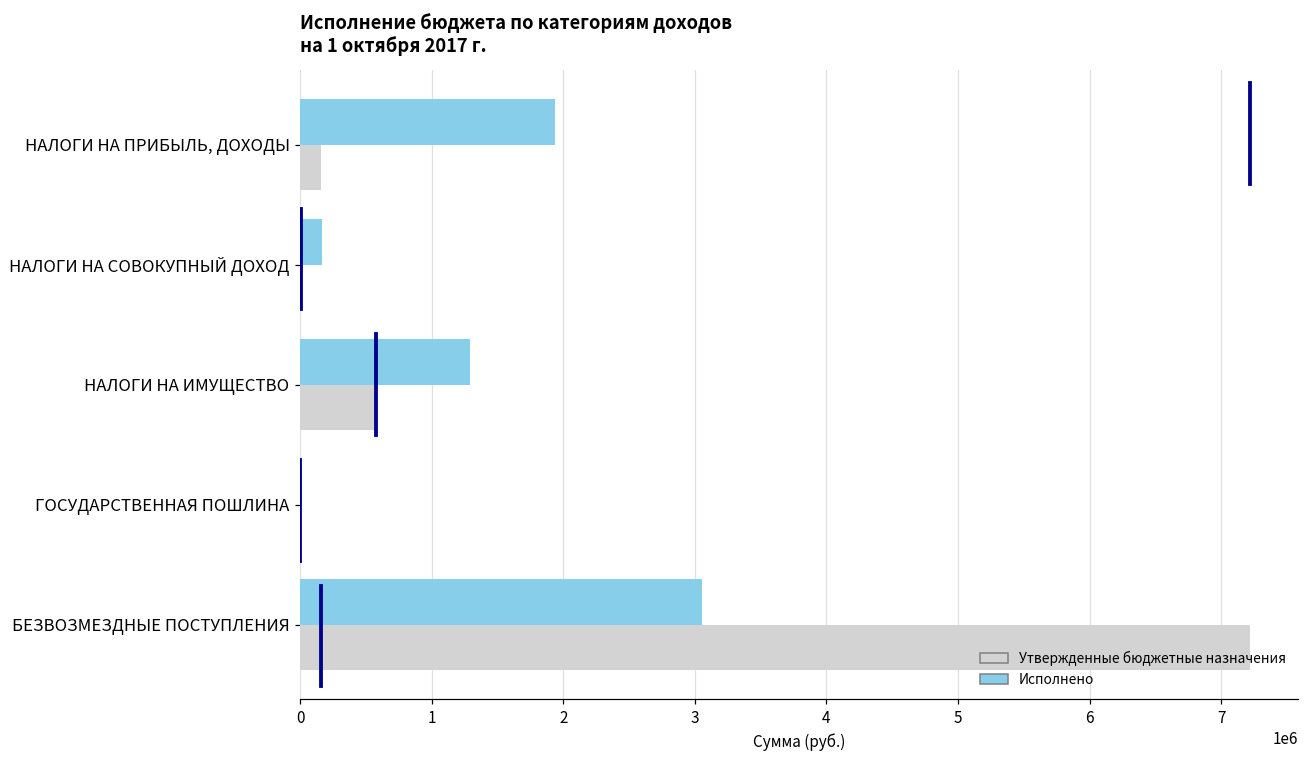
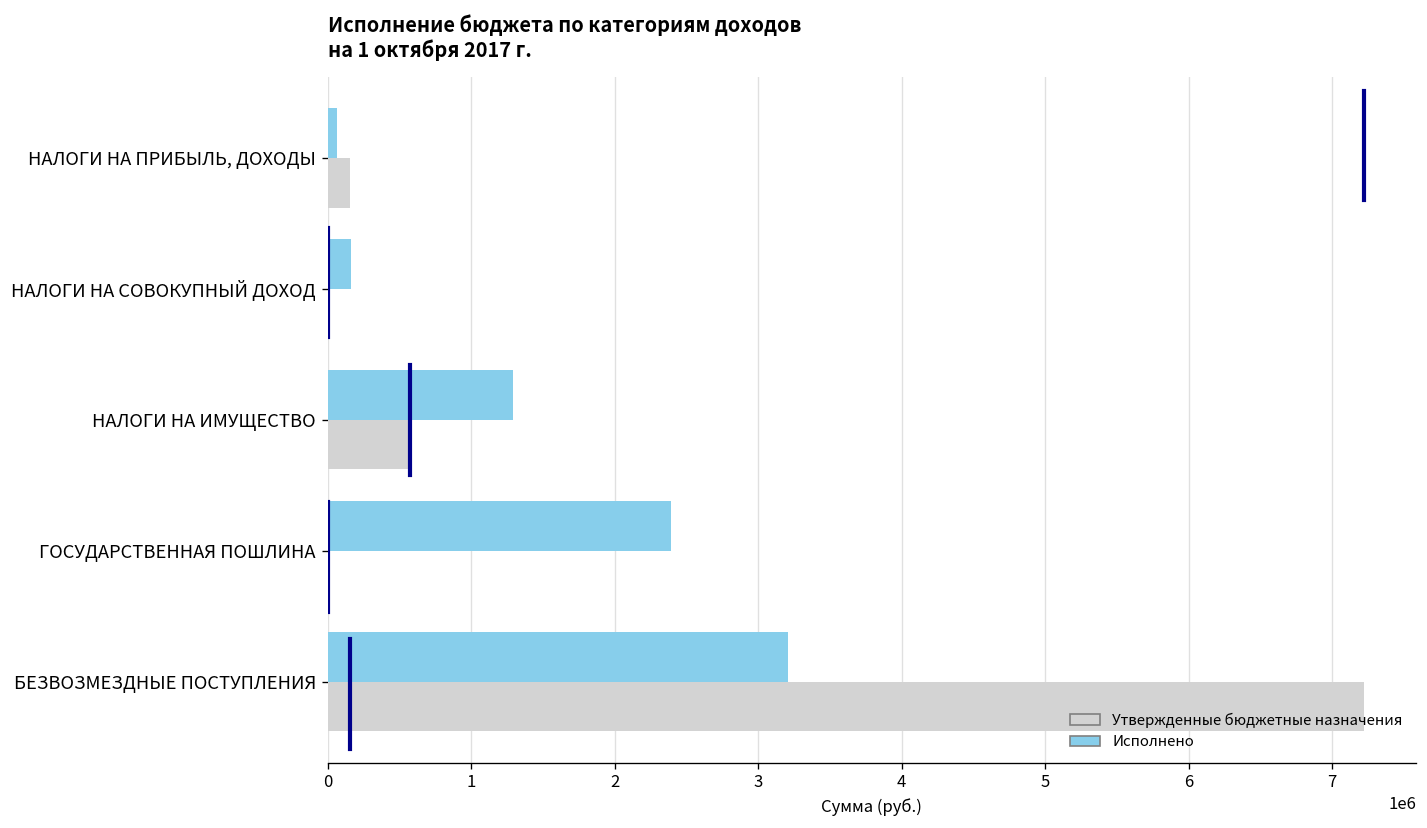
  {
    "Утвержденные бюджетные назначения": {
      "НАЛОГИ НА ПРИБЫЛЬ, ДОХОДЫ": 160000,
      "НАЛОГИ НА ИМУЩЕСТВО": 570000,
      "БЕЗВОЗМЕЗДНЫЕ ПОСТУПЛЕНИЯ": 7220000
    },
    "Исполнено": {
-     "НАЛОГИ НА ПРИБЫЛЬ, ДОХОДЫ": 1940000,
+     "НАЛОГИ НА ПРИБЫЛЬ, ДОХОДЫ": 70000,
      "НАЛОГИ НА СОВОКУПНЫЙ ДОХОД": 160000,
      "НАЛОГИ НА ИМУЩЕСТВО": 1290000,
-     "ГОСУДАРСТВЕННАЯ ПОШЛИНА": 20000,
-     "БЕЗВОЗМЕЗДНЫЕ ПОСТУПЛЕНИЯ": 3050000
+     "ГОСУДАРСТВЕННАЯ ПОШЛИНА": 2390000,
+     "БЕЗВОЗМЕЗДНЫЕ ПОСТУПЛЕНИЯ": 3210000
    }
  }
